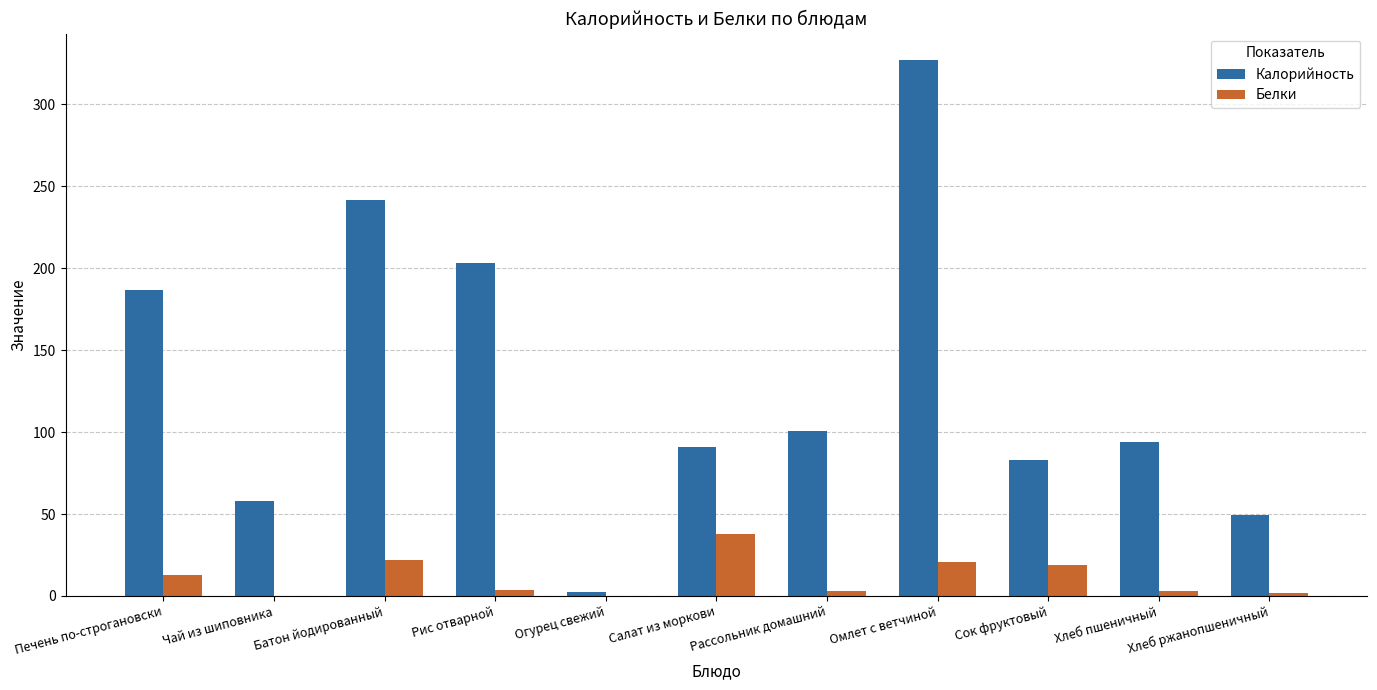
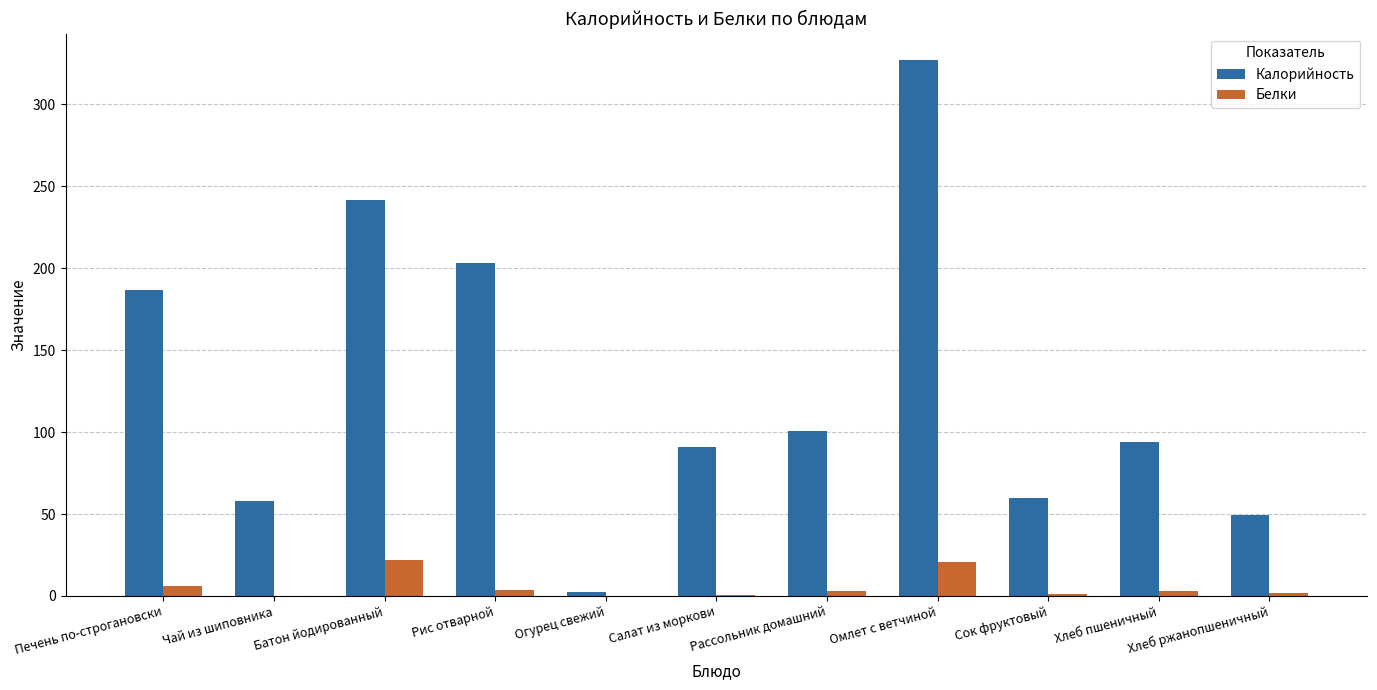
  {
    "Калорийность": {
      "Печень по-строгановски": 187,
      "Чай из шиповника": 58,
      "Батон йодированный": 242,
      "Рис отварной": 203,
      "Огурец свежий": 2,
      "Салат из моркови": 91,
      "Рассольник домашний": 101,
      "Омлет с ветчиной": 327,
-     "Сок фруктовый": 83,
+     "Сок фруктовый": 60,
      "Хлеб пшеничный": 94,
      "Хлеб ржанопшеничный": 50
    },
    "Белки": {
-     "Печень по-строгановски": 13,
+     "Печень по-строгановски": 6,
      "Батон йодированный": 22,
      "Рис отварной": 4,
-     "Салат из моркови": 38,
+     "Салат из моркови": 1,
      "Рассольник домашний": 3,
      "Омлет с ветчиной": 21,
-     "Сок фруктовый": 19,
+     "Сок фруктовый": 1,
      "Хлеб пшеничный": 3,
      "Хлеб ржанопшеничный": 2
    }
  }
